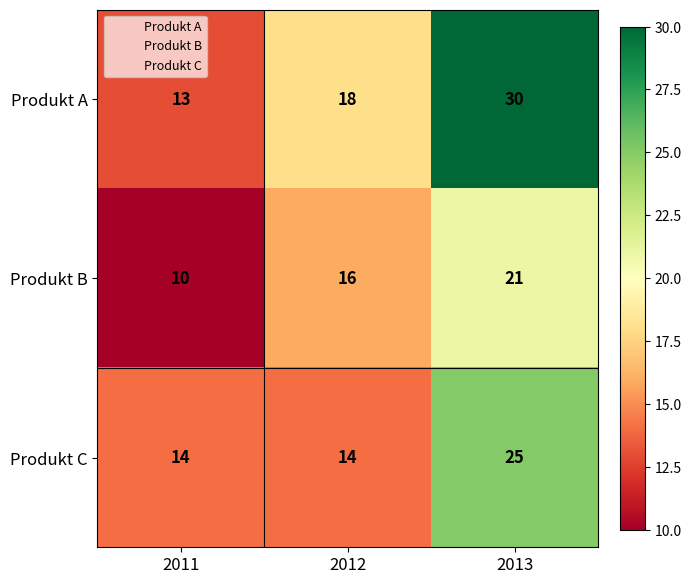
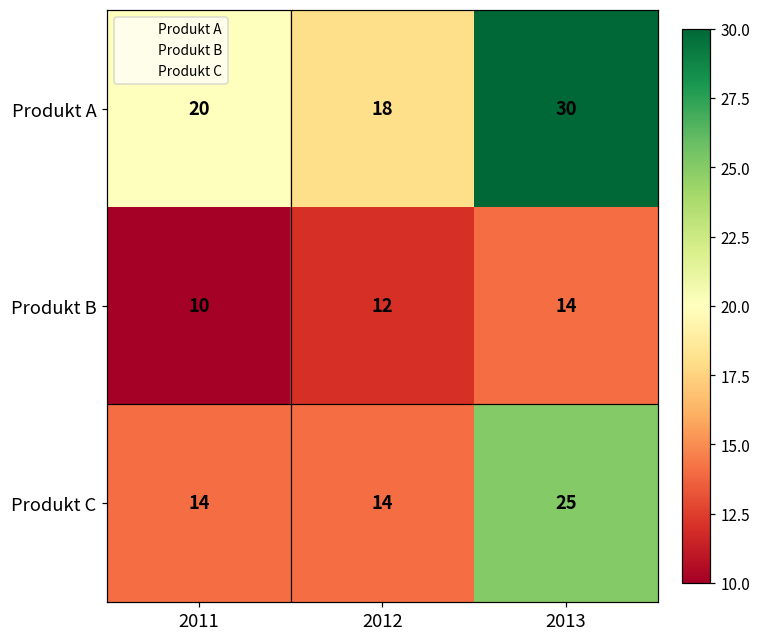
  {
    "Produkt A": {
-     "2011": 13,
+     "2011": 20,
      "2012": 18,
      "2013": 30
    },
    "Produkt B": {
      "2011": 10,
-     "2012": 16,
-     "2013": 21
+     "2012": 12,
+     "2013": 14
    },
    "Produkt C": {
      "2011": 14,
      "2012": 14,
      "2013": 25
    }
  }
